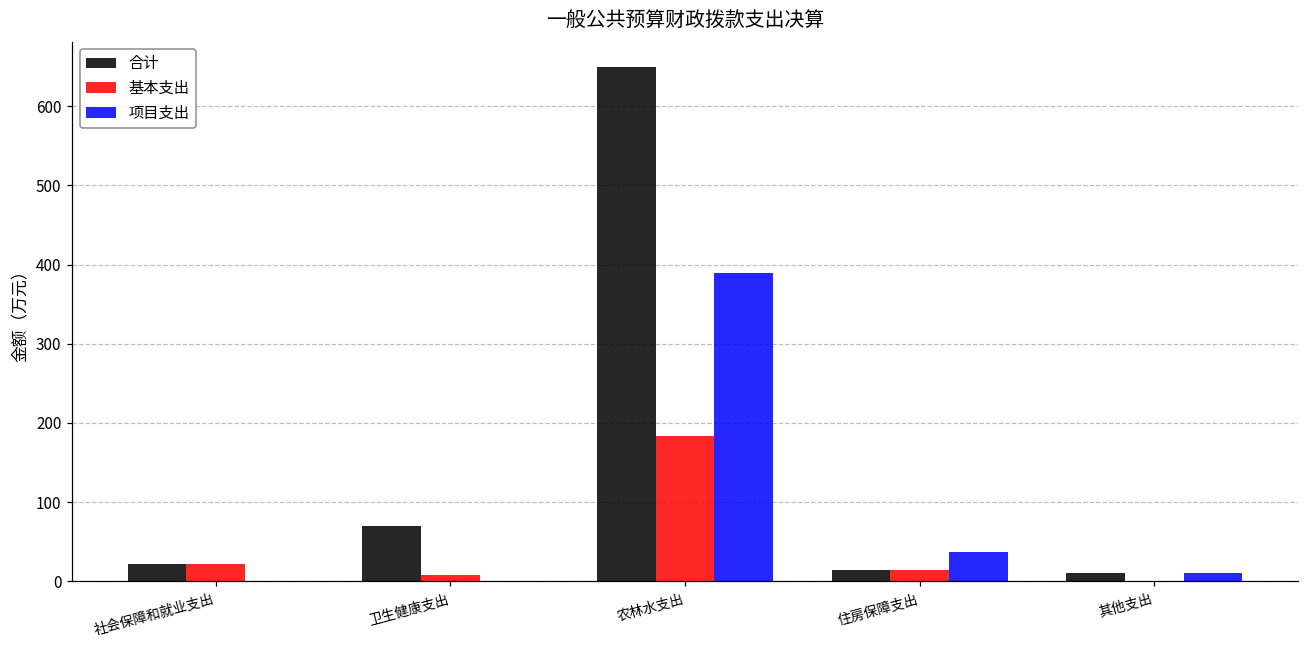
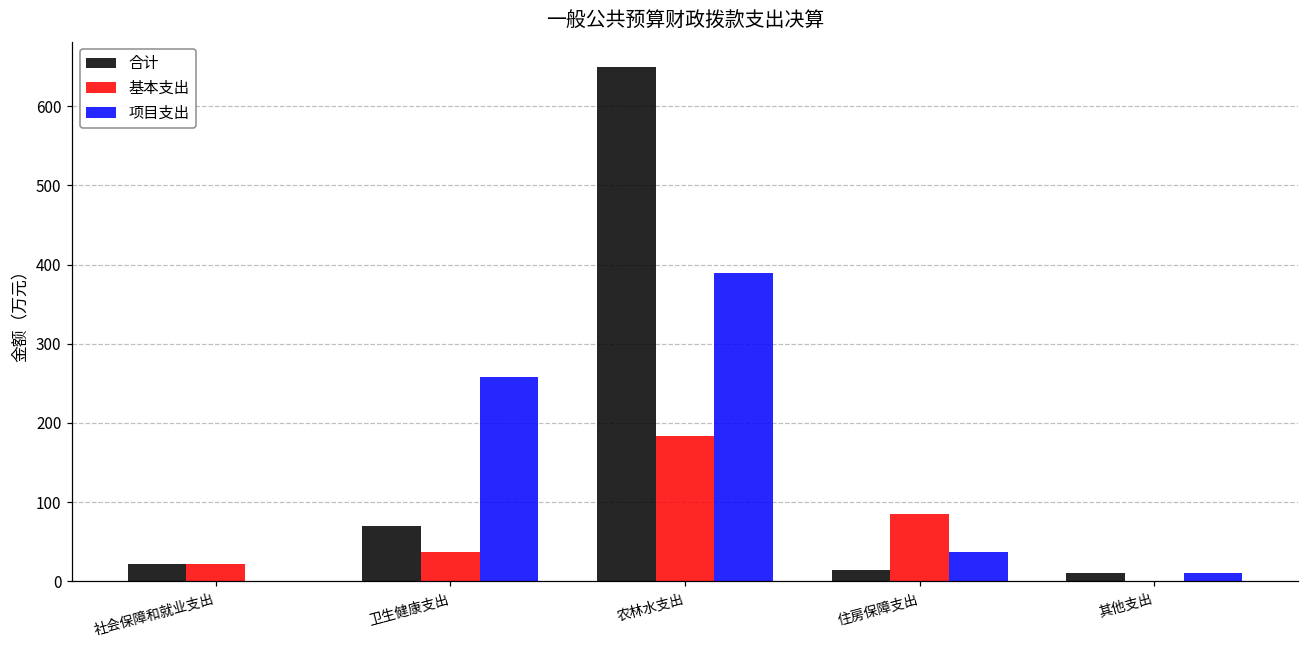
  {
    "合计": {
      "社会保障和就业支出": 20,
      "卫生健康支出": 70,
      "农林水支出": 650,
      "住房保障支出": 10,
      "其他支出": 10
    },
    "基本支出": {
      "社会保障和就业支出": 20,
-     "卫生健康支出": 10,
+     "卫生健康支出": 40,
      "农林水支出": 180,
-     "住房保障支出": 10,
+     "住房保障支出": 90,
      "其他支出": 0
    },
    "项目支出": {
      "社会保障和就业支出": 0,
-     "卫生健康支出": 0,
+     "卫生健康支出": 260,
      "农林水支出": 390,
      "住房保障支出": 40,
      "其他支出": 10
    }
  }
